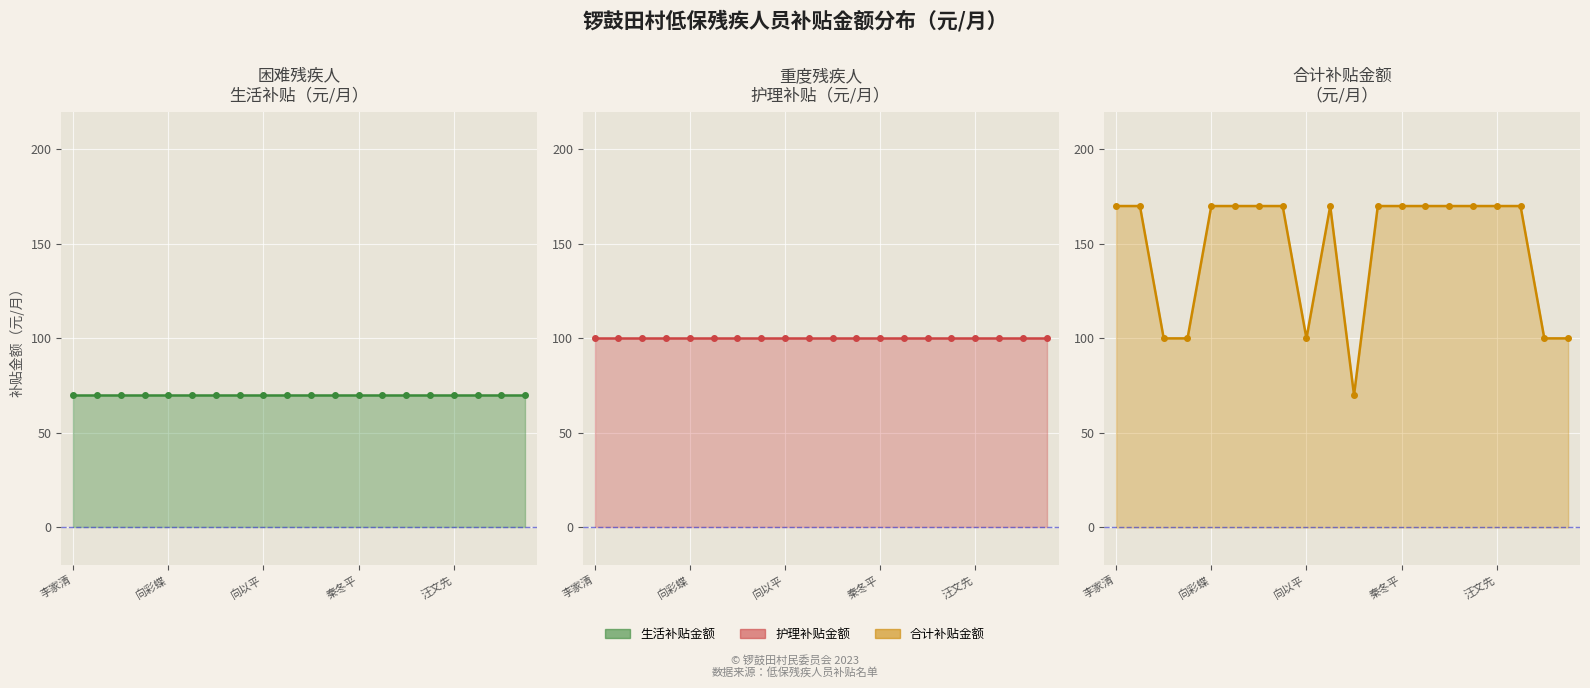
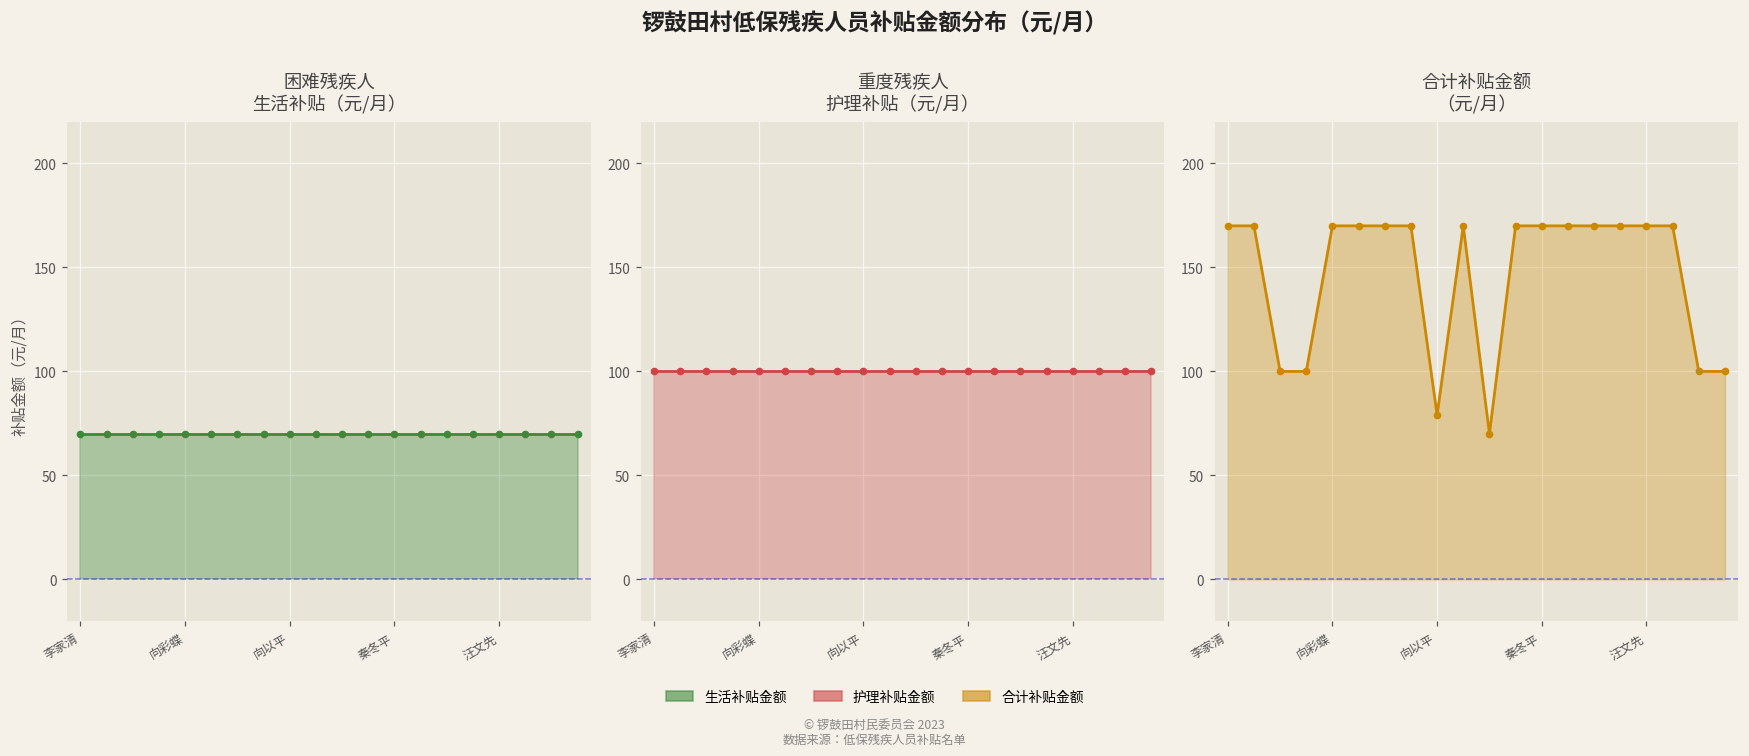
  {
    "困难残疾人 生活补贴（元/月）": {
      "李家清": 70,
      "向彩蝶": 70,
      "向以平": 70,
      "秦冬平": 70,
      "汪文先": 70
    },
    "重度残疾人 护理补贴（元/月）": {
      "李家清": 100,
      "向彩蝶": 100,
      "向以平": 100,
      "秦冬平": 100,
      "汪文先": 100
    },
    "合计补贴金额 （元/月）": {
      "李家清": 170,
      "向彩蝶": 170,
-     "向以平": 100,
+     "向以平": 79,
      "秦冬平": 170,
      "汪文先": 170
    }
  }
